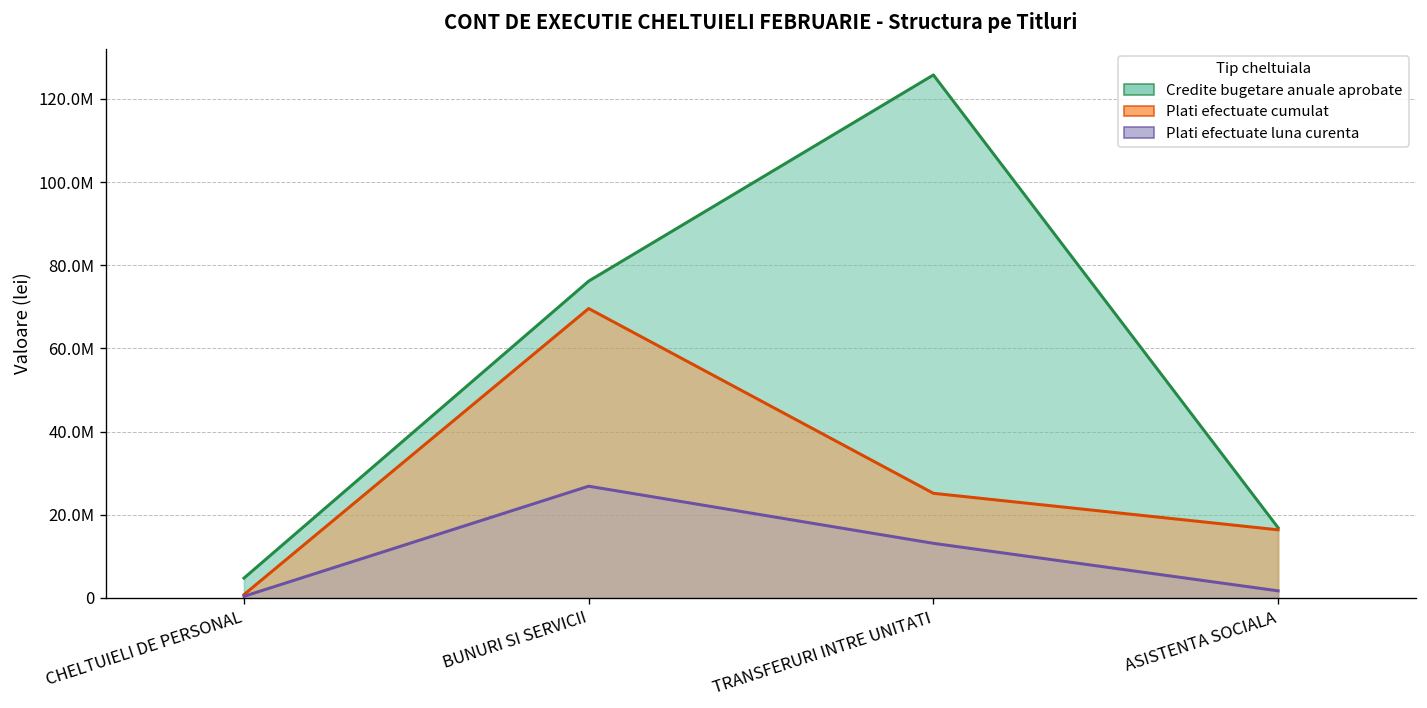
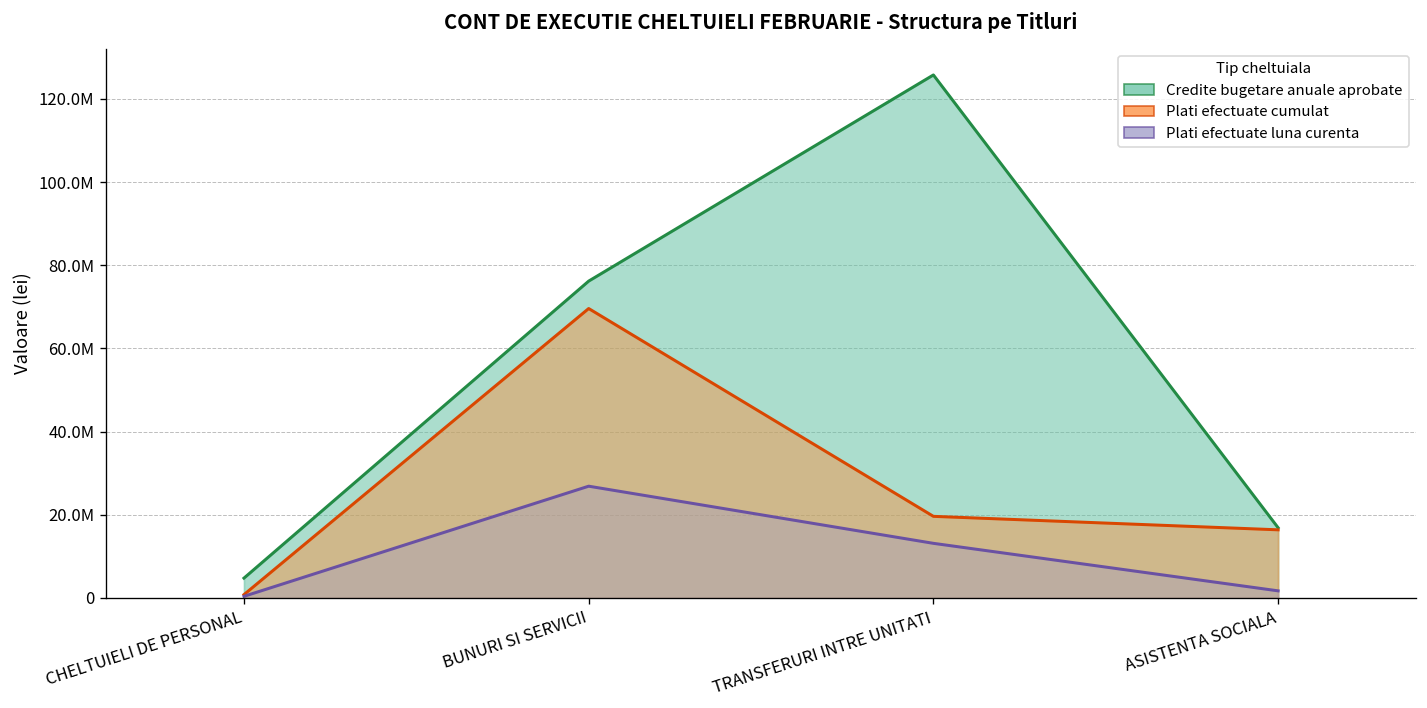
  {
    "Credite bugetare anuale aprobate": {
      "CHELTUIELI DE PERSONAL": 5000000,
      "BUNURI SI SERVICII": 76000000,
      "TRANSFERURI INTRE UNITATI": 126000000
    },
    "Plati efectuate cumulat": {
      "BUNURI SI SERVICII": 70000000,
-     "TRANSFERURI INTRE UNITATI": 25000000
+     "TRANSFERURI INTRE UNITATI": 20000000
    },
    "Plati efectuate luna curenta": {
      "BUNURI SI SERVICII": 27000000,
      "TRANSFERURI INTRE UNITATI": 13000000,
      "ASISTENTA SOCIALA": 2000000
    }
  }
